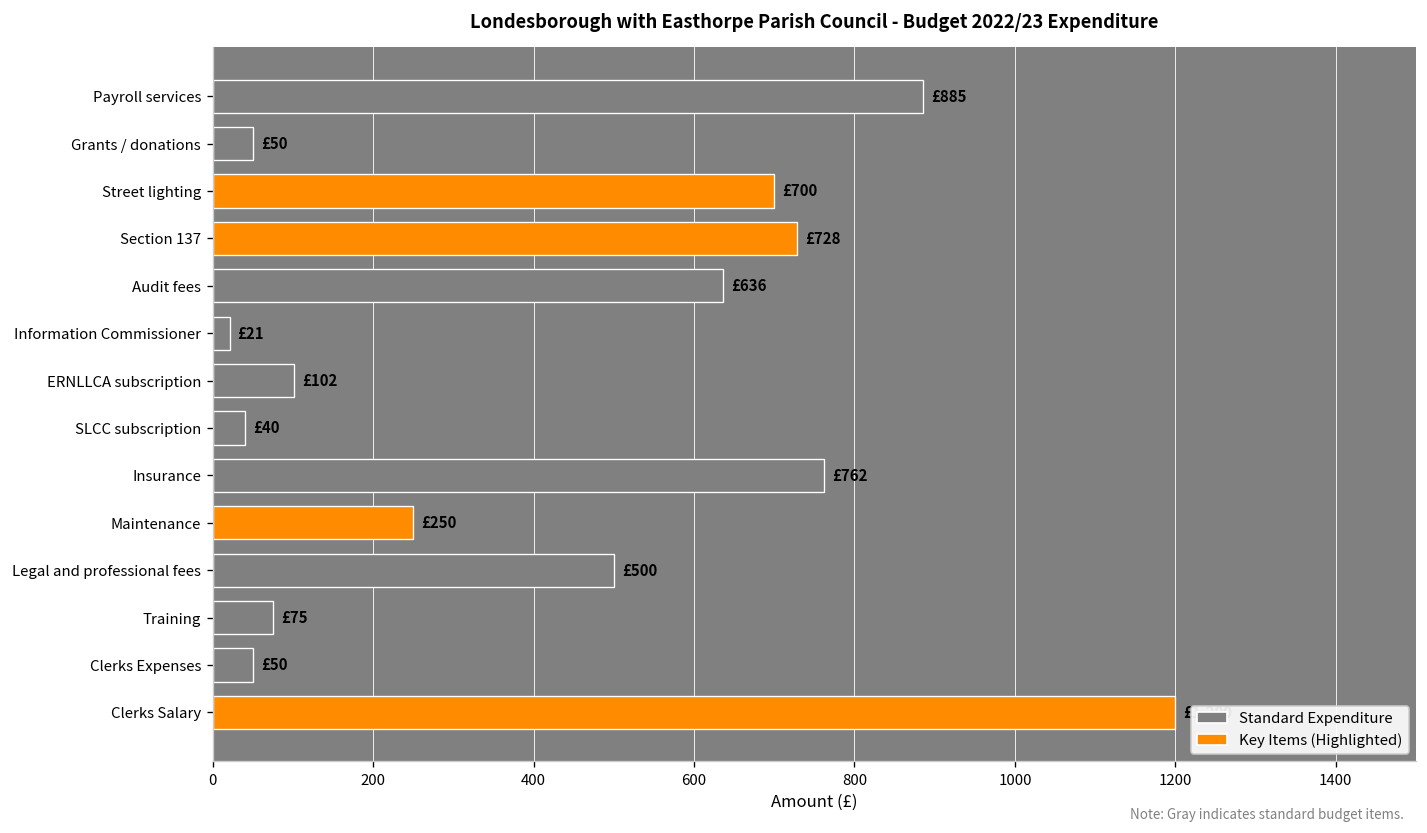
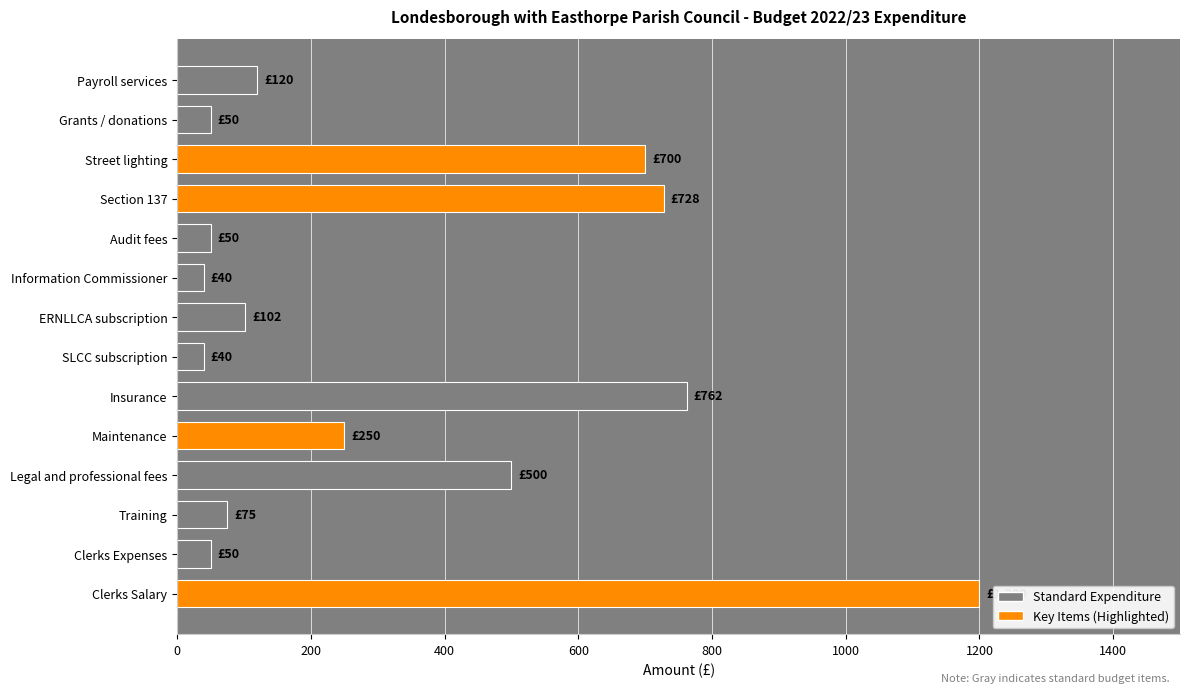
  {
-   "Payroll services": "£885",
+   "Payroll services": "£120",
    "Grants / donations": "£50",
    "Street lighting": "£700",
    "Section 137": "£728",
-   "Audit fees": "£636",
-   "Information Commissioner": "£21",
+   "Audit fees": "£50",
+   "Information Commissioner": "£40",
    "ERNLLCA subscription": "£102",
    "SLCC subscription": "£40",
    "Insurance": "£762",
    "Maintenance": "£250",
    "Legal and professional fees": "£500",
    "Training": "£75",
    "Clerks Expenses": "£50"
  }
